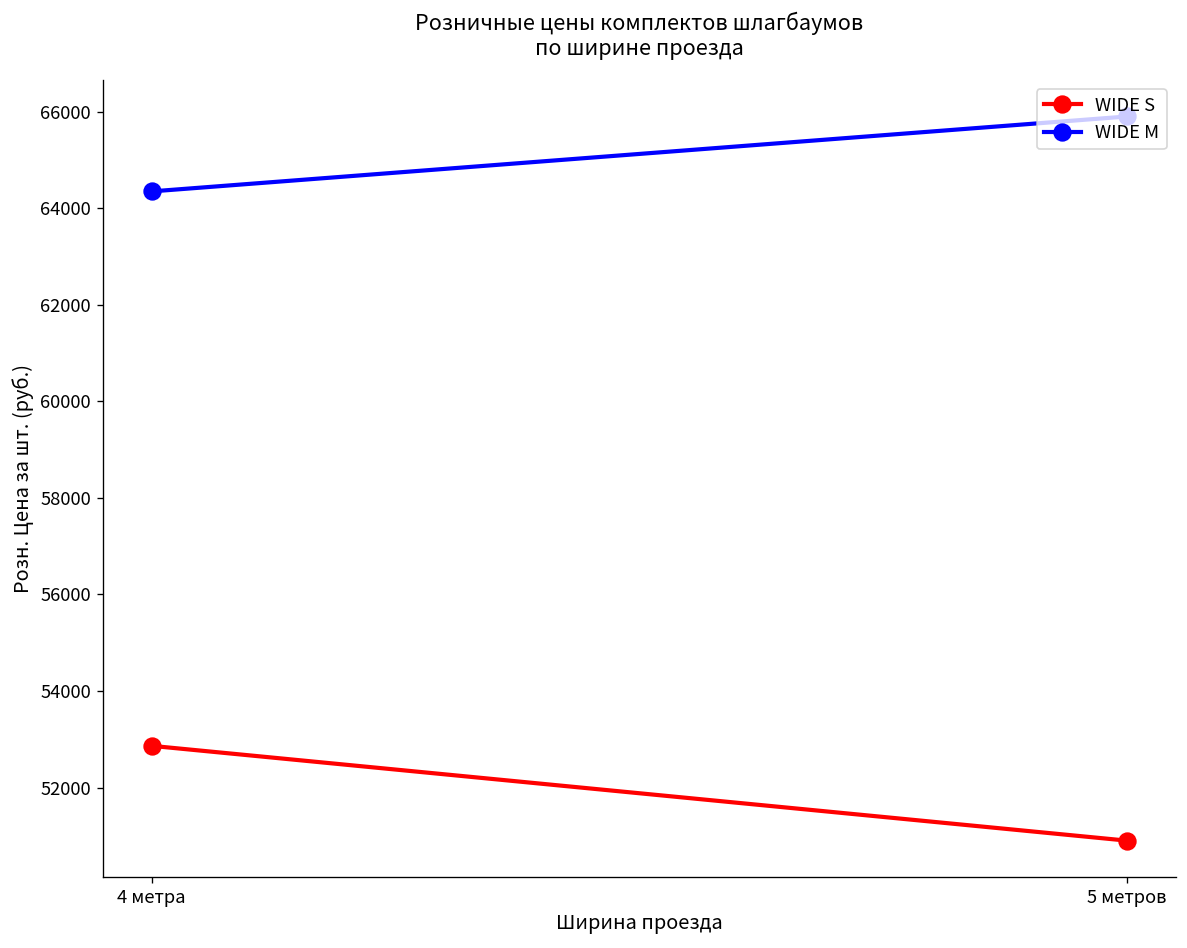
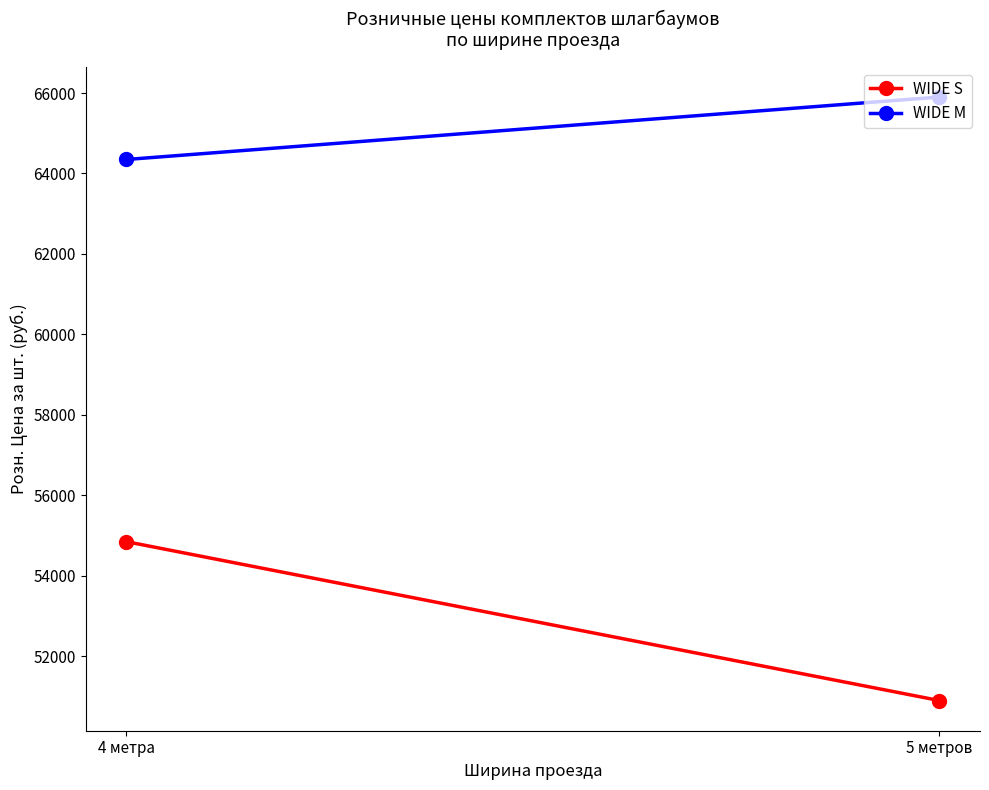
  {
    "WIDE S": {
-     "4 метра": 52900,
+     "4 метра": 54900,
      "5 метров": 50900
    },
    "WIDE M": {
      "4 метра": 64300
    }
  }
